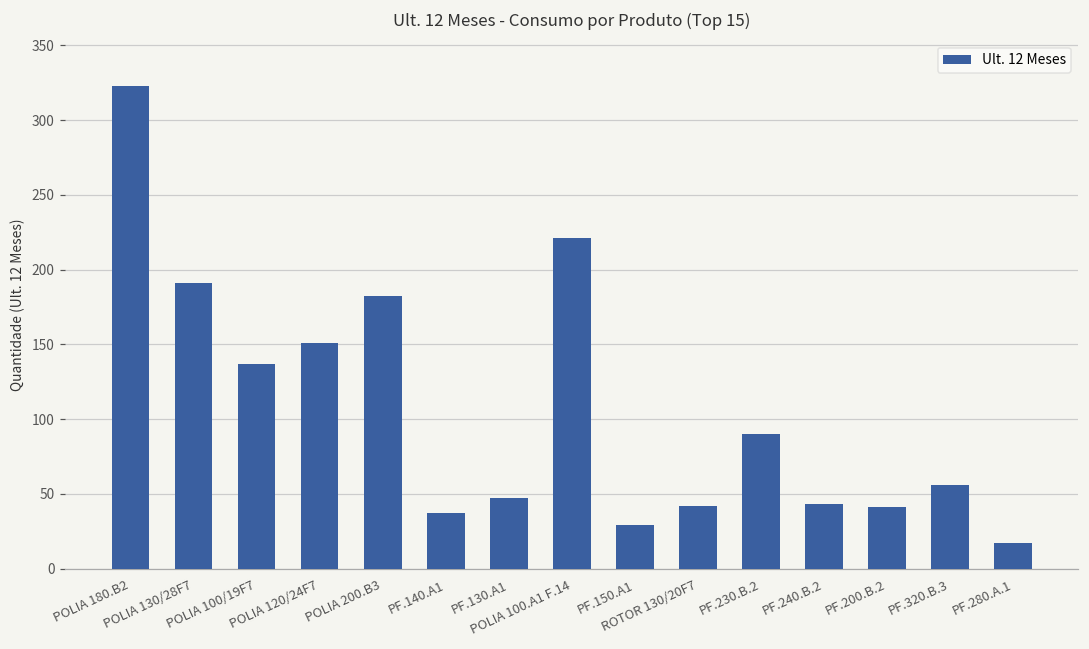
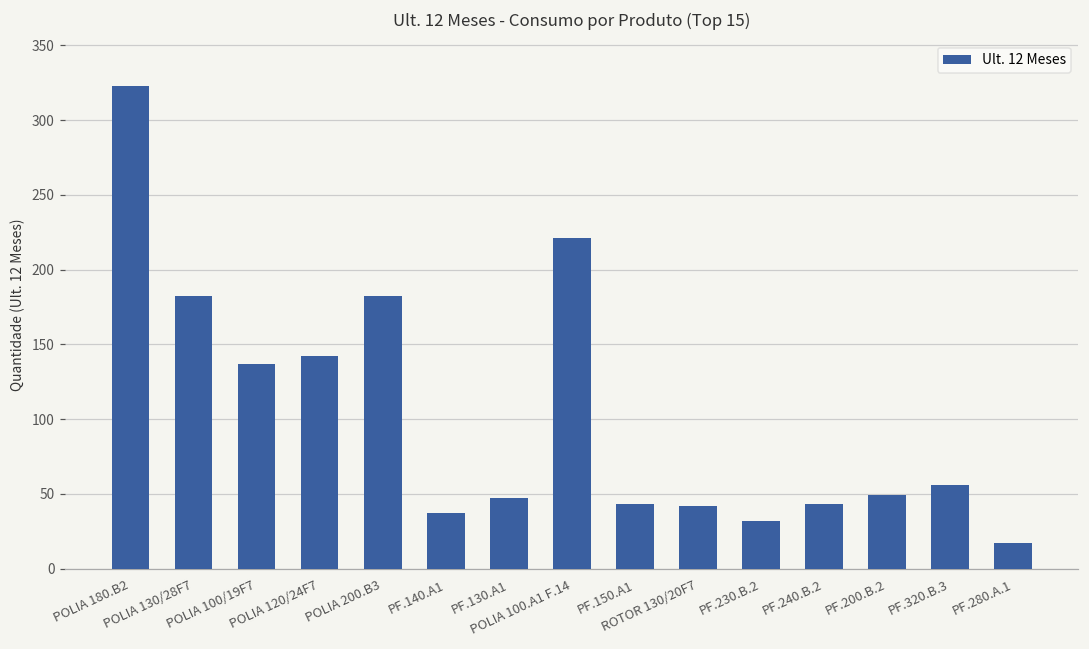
  {
    "POLIA 180.B2": 323,
-   "POLIA 130/28F7": 191,
+   "POLIA 130/28F7": 182,
    "POLIA 100/19F7": 137,
-   "POLIA 120/24F7": 151,
+   "POLIA 120/24F7": 142,
    "POLIA 200.B3": 182,
    "PF.140.A1": 37,
    "PF.130.A1": 47,
    "POLIA 100.A1 F.14": 221,
-   "PF.150.A1": 29,
+   "PF.150.A1": 43,
    "ROTOR 130/20F7": 42,
-   "PF.230.B.2": 90,
+   "PF.230.B.2": 32,
    "PF.240.B.2": 43,
-   "PF.200.B.2": 41,
+   "PF.200.B.2": 49,
    "PF.320.B.3": 56,
    "PF.280.A.1": 17
  }
